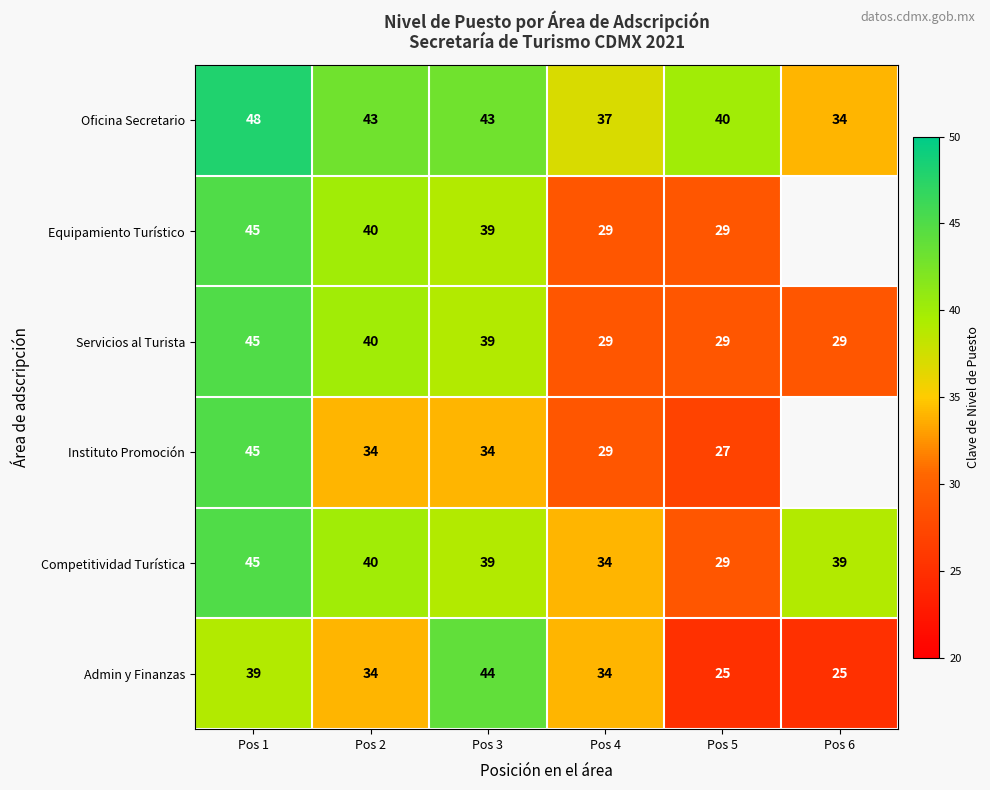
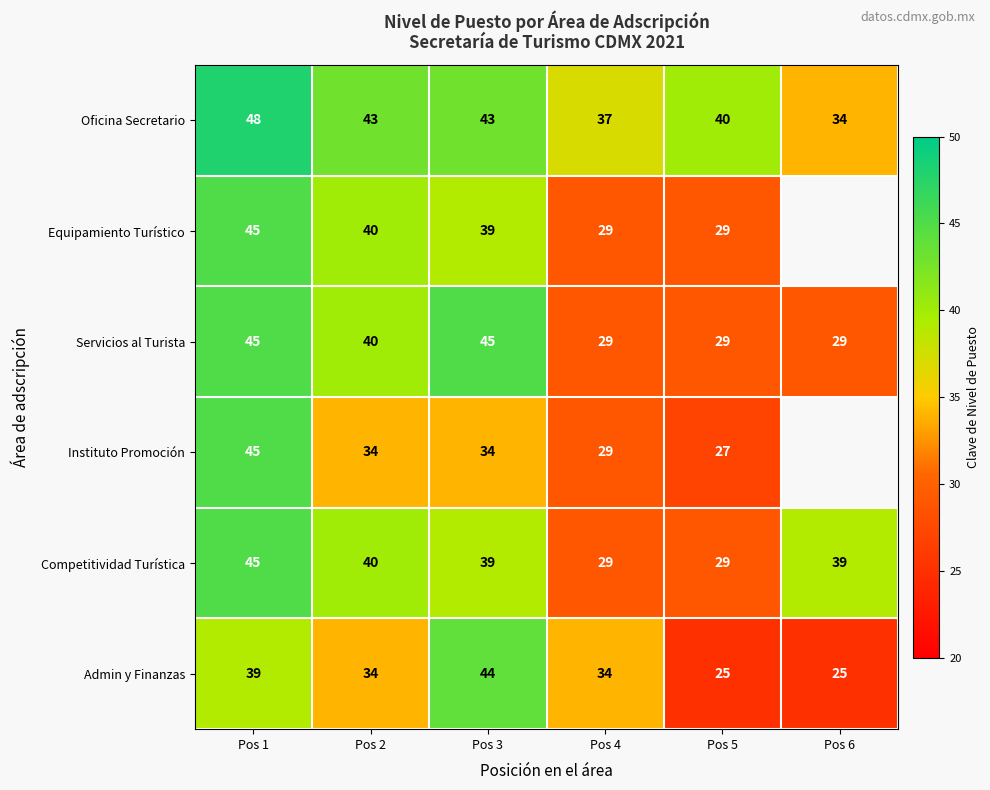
  {
    "Oficina Secretario": {
      "Pos 1": 48,
      "Pos 2": 43,
      "Pos 3": 43,
      "Pos 4": 37,
      "Pos 5": 40,
      "Pos 6": 34
    },
    "Equipamiento Turístico": {
      "Pos 1": 45,
      "Pos 2": 40,
      "Pos 3": 39,
      "Pos 4": 29,
      "Pos 5": 29
    },
    "Servicios al Turista": {
      "Pos 1": 45,
      "Pos 2": 40,
-     "Pos 3": 39,
+     "Pos 3": 45,
      "Pos 4": 29,
      "Pos 5": 29,
      "Pos 6": 29
    },
    "Instituto Promoción": {
      "Pos 1": 45,
      "Pos 2": 34,
      "Pos 3": 34,
      "Pos 4": 29,
      "Pos 5": 27
    },
    "Competitividad Turística": {
      "Pos 1": 45,
      "Pos 2": 40,
      "Pos 3": 39,
-     "Pos 4": 34,
+     "Pos 4": 29,
      "Pos 5": 29,
      "Pos 6": 39
    },
    "Admin y Finanzas": {
      "Pos 1": 39,
      "Pos 2": 34,
      "Pos 3": 44,
      "Pos 4": 34,
      "Pos 5": 25,
      "Pos 6": 25
    }
  }
